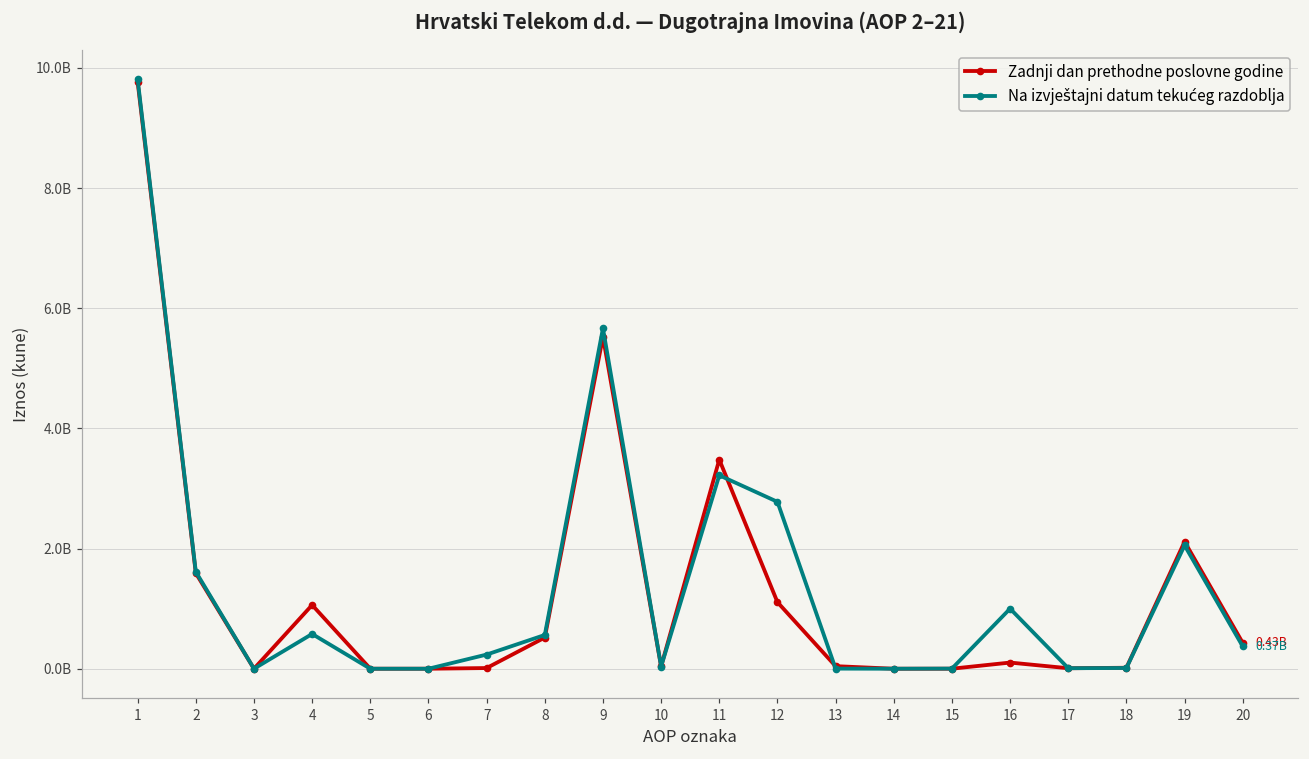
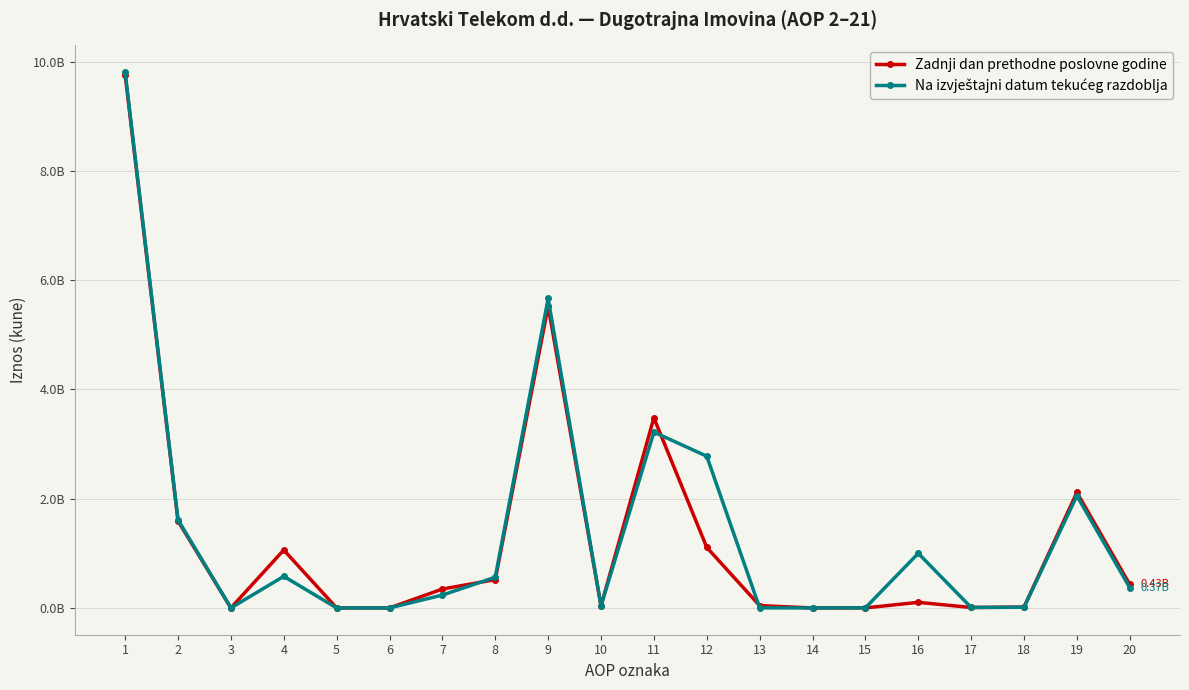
  {
    "Zadnji dan prethodne poslovne godine": {
      "4": 1100000000,
-     "7": 0,
+     "7": 300000000,
      "9": 5500000000,
      "11": 3500000000,
      "12": 1100000000,
      "16": 100000000,
      "19": 2100000000
    },
    "Na izvještajni datum tekućeg razdoblja": {
      "4": 600000000,
      "7": 200000000,
      "9": 5700000000,
      "11": 3200000000,
      "12": 2800000000,
      "16": 1000000000,
      "19": 2100000000
    }
  }
